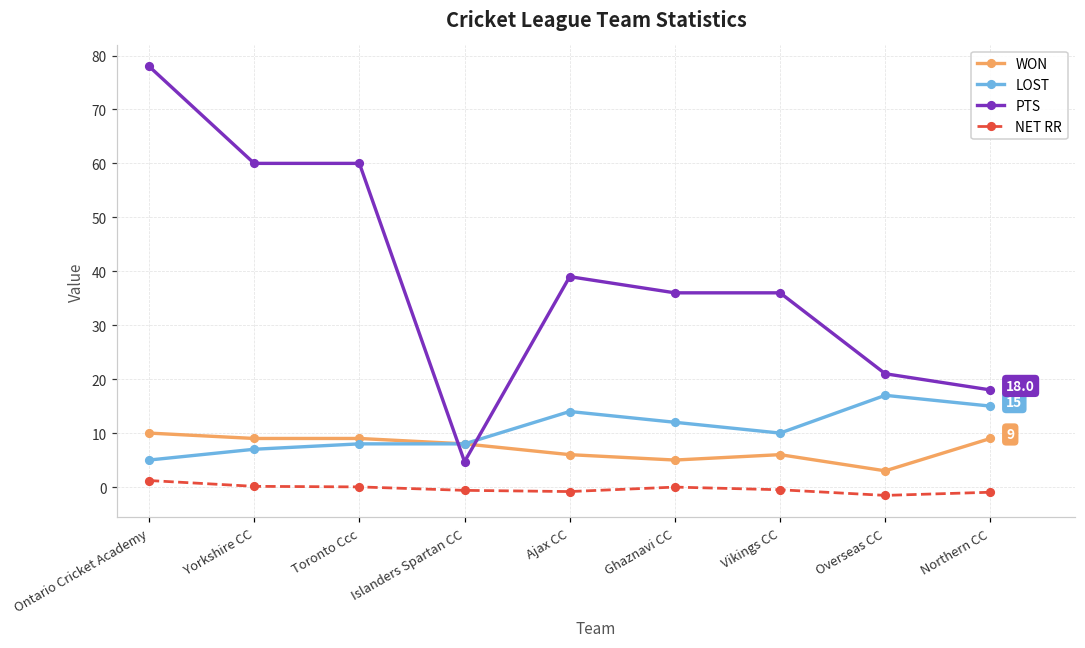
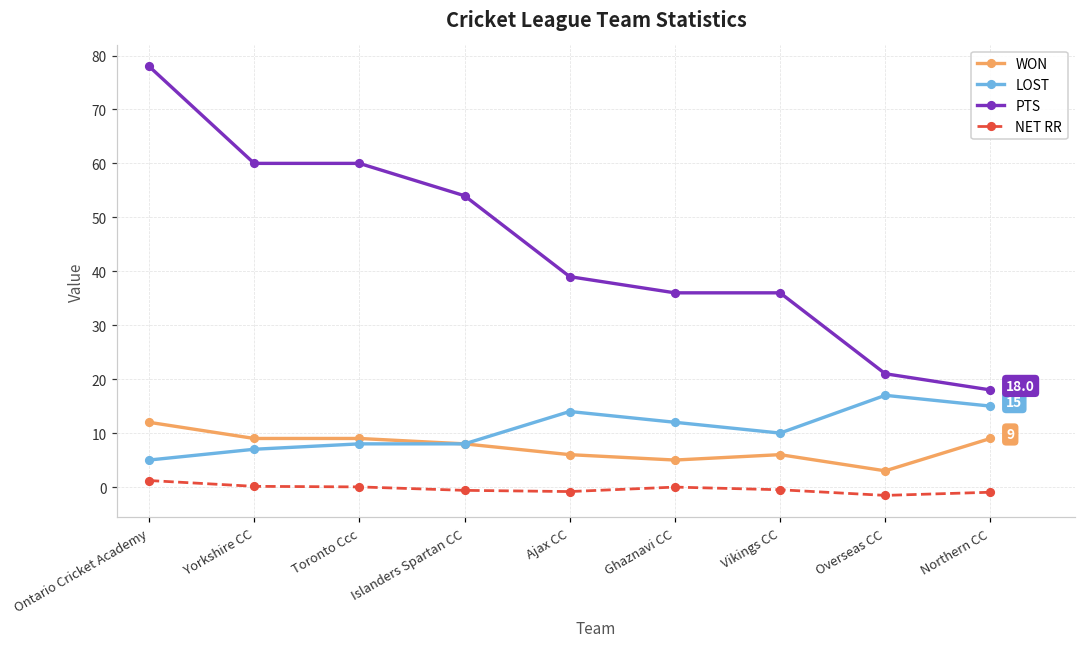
  {
    "WON": {
-     "Ontario Cricket Academy": 10,
+     "Ontario Cricket Academy": 12,
      "Yorkshire CC": 9,
      "Toronto Ccc": 9,
      "Ajax CC": 6,
      "Ghaznavi CC": 5,
      "Vikings CC": 6,
      "Overseas CC": 3
    },
    "LOST": {
      "Ontario Cricket Academy": 5,
      "Yorkshire CC": 7,
      "Toronto Ccc": 8,
      "Ajax CC": 14,
      "Ghaznavi CC": 12,
      "Vikings CC": 10,
      "Overseas CC": 17
    },
    "PTS": {
      "Ontario Cricket Academy": 78,
      "Yorkshire CC": 60,
      "Toronto Ccc": 60,
-     "Islanders Spartan CC": 5,
+     "Islanders Spartan CC": 54,
      "Ajax CC": 39,
      "Ghaznavi CC": 36,
      "Vikings CC": 36,
      "Overseas CC": 21
    },
    "NET RR": {
      "Ontario Cricket Academy": 1,
      "Yorkshire CC": 0,
      "Toronto Ccc": 0,
      "Islanders Spartan CC": -1,
      "Ajax CC": -1,
      "Ghaznavi CC": 0,
      "Vikings CC": -1,
      "Overseas CC": -2,
      "Northern CC": -1
    }
  }
